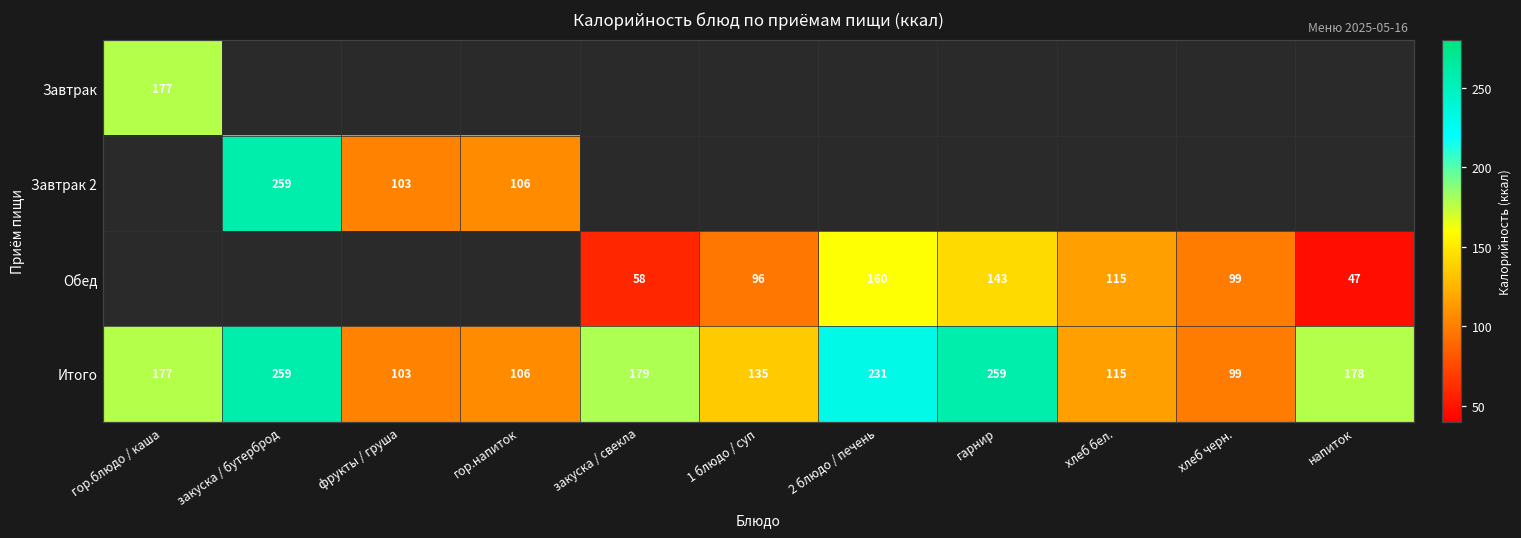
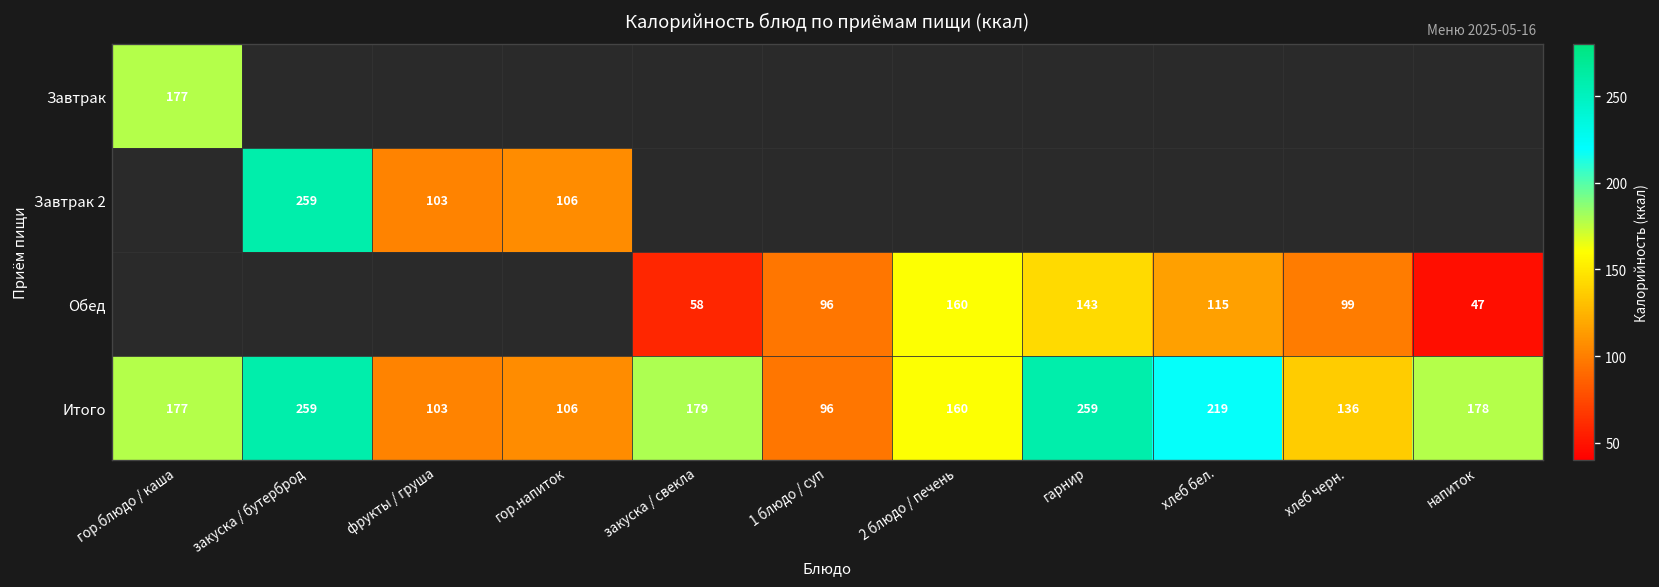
  {
    "Завтрак": {
      "гор.блюдо / каша": 177
    },
    "Завтрак 2": {
      "закуска / бутерброд": 259,
      "фрукты / груша": 103,
      "гор.напиток": 106
    },
    "Обед": {
      "закуска / свекла": 58,
      "1 блюдо / суп": 96,
      "2 блюдо / печень": 160,
      "гарнир": 143,
      "хлеб бел.": 115,
      "хлеб черн.": 99,
      "напиток": 47
    },
    "Итого": {
      "гор.блюдо / каша": 177,
      "закуска / бутерброд": 259,
      "фрукты / груша": 103,
      "гор.напиток": 106,
      "закуска / свекла": 179,
-     "1 блюдо / суп": 135,
-     "2 блюдо / печень": 231,
+     "1 блюдо / суп": 96,
+     "2 блюдо / печень": 160,
      "гарнир": 259,
-     "хлеб бел.": 115,
-     "хлеб черн.": 99,
+     "хлеб бел.": 219,
+     "хлеб черн.": 136,
      "напиток": 178
    }
  }
